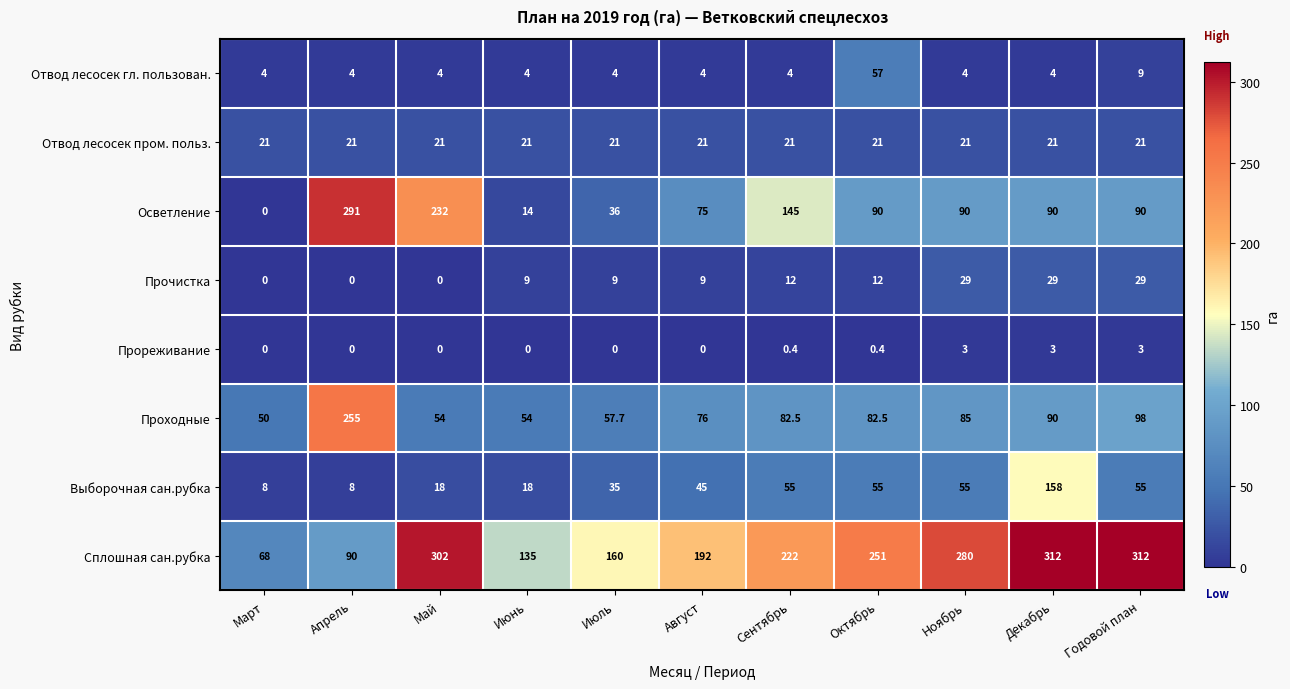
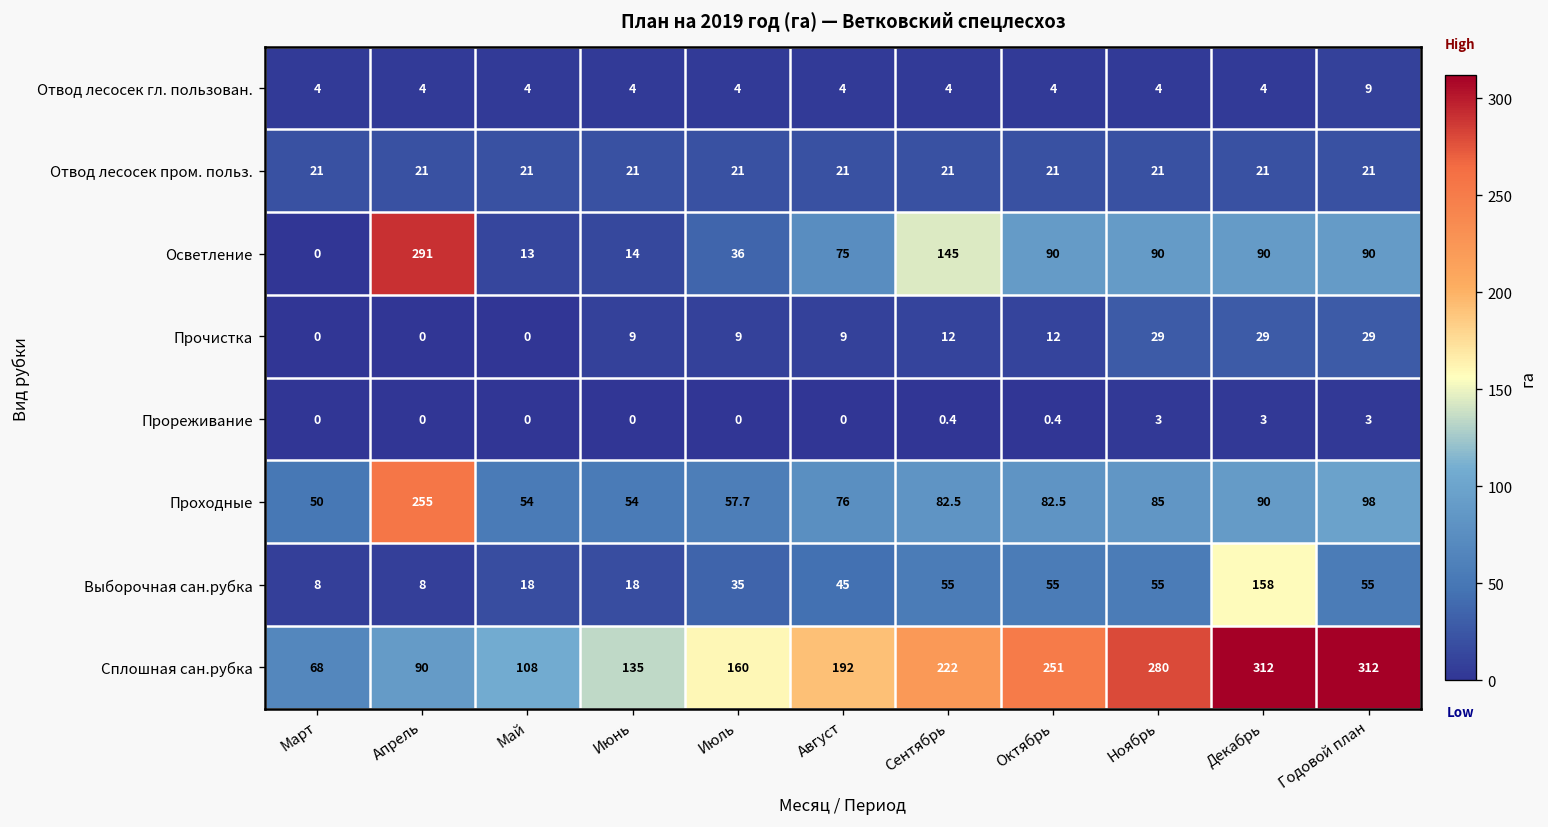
  {
    "Отвод лесосек гл. пользован.": {
      "Март": 4,
      "Апрель": 4,
      "Май": 4,
      "Июнь": 4,
      "Июль": 4,
      "Август": 4,
      "Сентябрь": 4,
-     "Октябрь": 57,
+     "Октябрь": 4,
      "Ноябрь": 4,
      "Декабрь": 4,
      "Годовой план": 9
    },
    "Отвод лесосек пром. польз.": {
      "Март": 21,
      "Апрель": 21,
      "Май": 21,
      "Июнь": 21,
      "Июль": 21,
      "Август": 21,
      "Сентябрь": 21,
      "Октябрь": 21,
      "Ноябрь": 21,
      "Декабрь": 21,
      "Годовой план": 21
    },
    "Осветление": {
      "Март": 0,
      "Апрель": 291,
-     "Май": 232,
+     "Май": 13,
      "Июнь": 14,
      "Июль": 36,
      "Август": 75,
      "Сентябрь": 145,
      "Октябрь": 90,
      "Ноябрь": 90,
      "Декабрь": 90,
      "Годовой план": 90
    },
    "Прочистка": {
      "Март": 0,
      "Апрель": 0,
      "Май": 0,
      "Июнь": 9,
      "Июль": 9,
      "Август": 9,
      "Сентябрь": 12,
      "Октябрь": 12,
      "Ноябрь": 29,
      "Декабрь": 29,
      "Годовой план": 29
    },
    "Прореживание": {
      "Март": 0,
      "Апрель": 0,
      "Май": 0,
      "Июнь": 0,
      "Июль": 0,
      "Август": 0,
      "Сентябрь": 0.4,
      "Октябрь": 0.4,
      "Ноябрь": 3,
      "Декабрь": 3,
      "Годовой план": 3
    },
    "Проходные": {
      "Март": 50,
      "Апрель": 255,
      "Май": 54,
      "Июнь": 54,
      "Июль": 57.7,
      "Август": 76,
      "Сентябрь": 82.5,
      "Октябрь": 82.5,
      "Ноябрь": 85,
      "Декабрь": 90,
      "Годовой план": 98
    },
    "Выборочная сан.рубка": {
      "Март": 8,
      "Апрель": 8,
      "Май": 18,
      "Июнь": 18,
      "Июль": 35,
      "Август": 45,
      "Сентябрь": 55,
      "Октябрь": 55,
      "Ноябрь": 55,
      "Декабрь": 158,
      "Годовой план": 55
    },
    "Сплошная сан.рубка": {
      "Март": 68,
      "Апрель": 90,
-     "Май": 302,
+     "Май": 108,
      "Июнь": 135,
      "Июль": 160,
      "Август": 192,
      "Сентябрь": 222,
      "Октябрь": 251,
      "Ноябрь": 280,
      "Декабрь": 312,
      "Годовой план": 312
    }
  }
